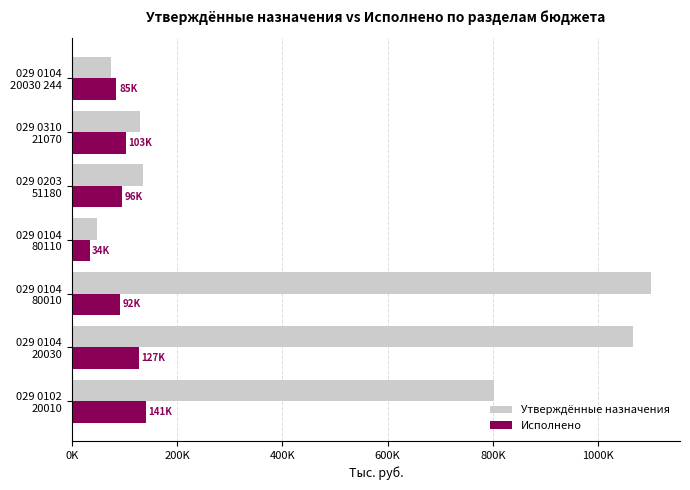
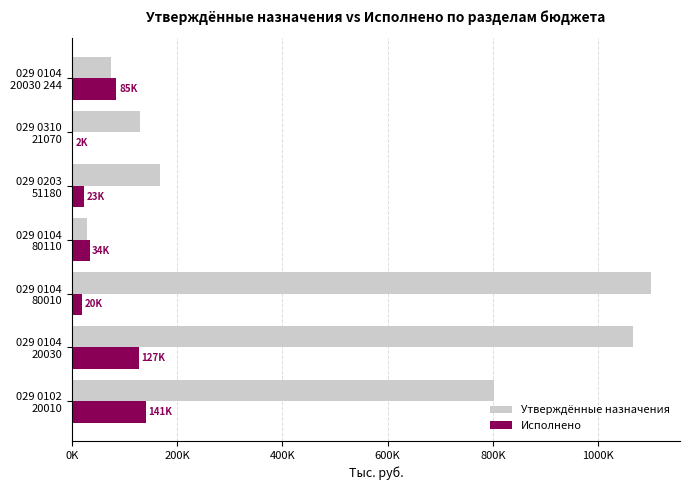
  {
    "Утверждённые назначения": {
      "029 0104 20030 244": "80000",
      "029 0310 21070": "130000",
-     "029 0203 51180": "140000",
-     "029 0104 80110": "50000",
+     "029 0203 51180": "170000",
+     "029 0104 80110": "30000",
      "029 0104 80010": "1100000",
      "029 0104 20030": "1070000",
      "029 0102 20010": "800000"
    },
    "Исполнено": {
      "029 0104 20030 244": "85K",
-     "029 0310 21070": "103K",
-     "029 0203 51180": "96K",
+     "029 0310 21070": "2K",
+     "029 0203 51180": "23K",
      "029 0104 80110": "34K",
-     "029 0104 80010": "92K",
+     "029 0104 80010": "20K",
      "029 0104 20030": "127K",
      "029 0102 20010": "141K"
    }
  }
